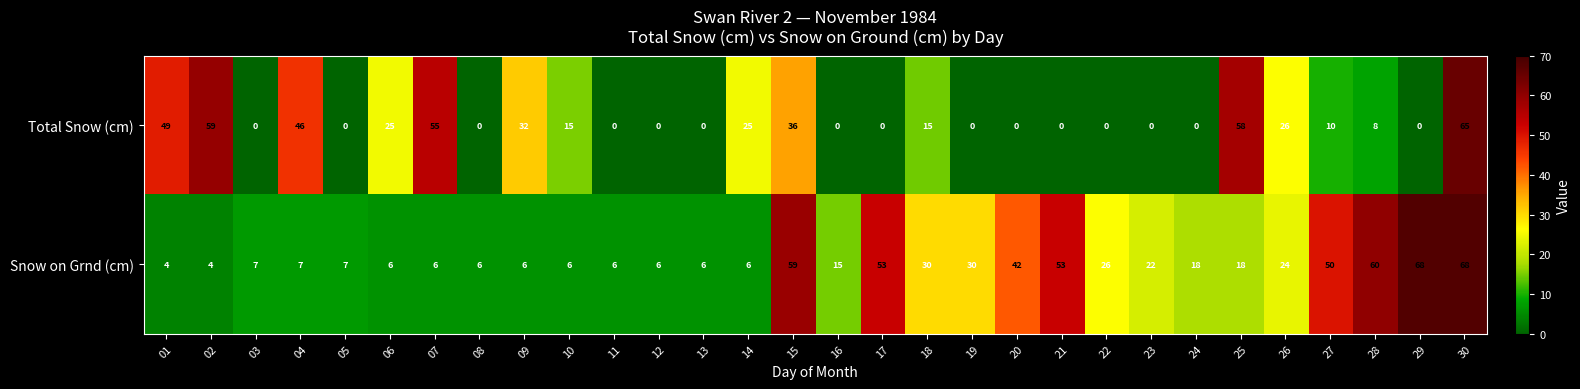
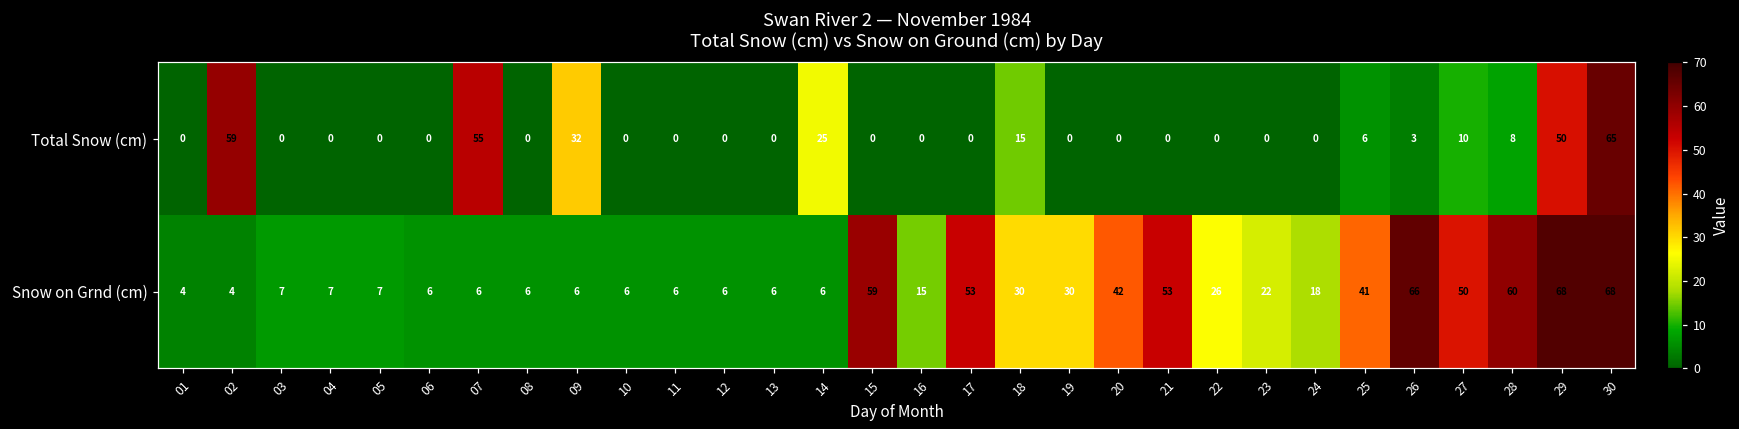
  {
    "Total Snow (cm)": {
-     "01": 49,
+     "01": 0,
      "02": 59,
      "03": 0,
-     "04": 46,
+     "04": 0,
      "05": 0,
-     "06": 25,
+     "06": 0,
      "07": 55,
      "08": 0,
      "09": 32,
-     "10": 15,
+     "10": 0,
      "11": 0,
      "12": 0,
      "13": 0,
      "14": 25,
-     "15": 36,
+     "15": 0,
      "16": 0,
      "17": 0,
      "18": 15,
      "19": 0,
      "20": 0,
      "21": 0,
      "22": 0,
      "23": 0,
      "24": 0,
-     "25": 58,
-     "26": 26,
+     "25": 6,
+     "26": 3,
      "27": 10,
      "28": 8,
-     "29": 0,
+     "29": 50,
      "30": 65
    },
    "Snow on Grnd (cm)": {
      "01": 4,
      "02": 4,
      "03": 7,
      "04": 7,
      "05": 7,
      "06": 6,
      "07": 6,
      "08": 6,
      "09": 6,
      "10": 6,
      "11": 6,
      "12": 6,
      "13": 6,
      "14": 6,
      "15": 59,
      "16": 15,
      "17": 53,
      "18": 30,
      "19": 30,
      "20": 42,
      "21": 53,
      "22": 26,
      "23": 22,
      "24": 18,
-     "25": 18,
-     "26": 24,
+     "25": 41,
+     "26": 66,
      "27": 50,
      "28": 60,
      "29": 68,
      "30": 68
    }
  }
